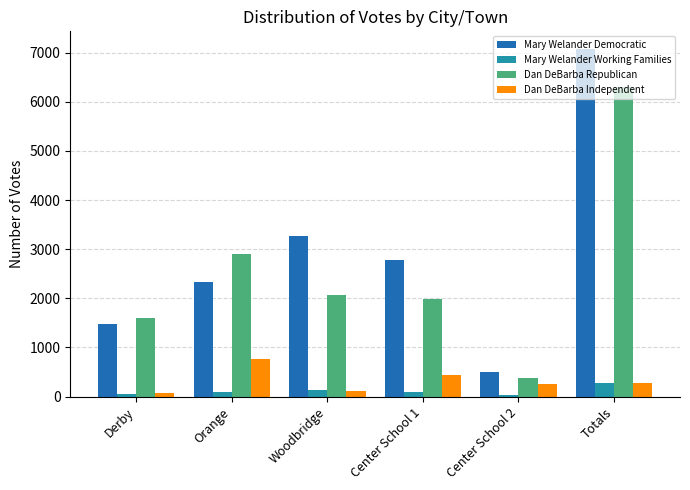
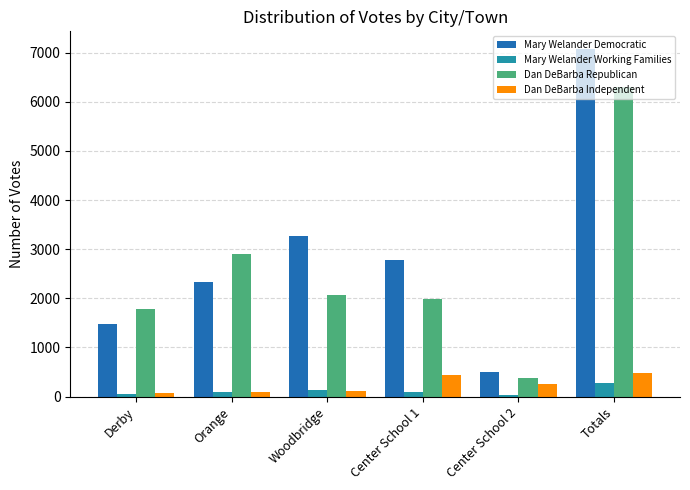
  {
    "Dan DeBarba Republican": {
-     "Derby": 1600,
+     "Derby": 1800,
      "Orange": 2900,
      "Woodbridge": 2100,
      "Center School 1": 2000,
      "Center School 2": 400
    },
    "Dan DeBarba Independent": {
      "Derby": 100,
-     "Orange": 800,
+     "Orange": 100,
      "Woodbridge": 100,
      "Center School 1": 400,
      "Center School 2": 300,
-     "Totals": 300
+     "Totals": 500
    }
  }
